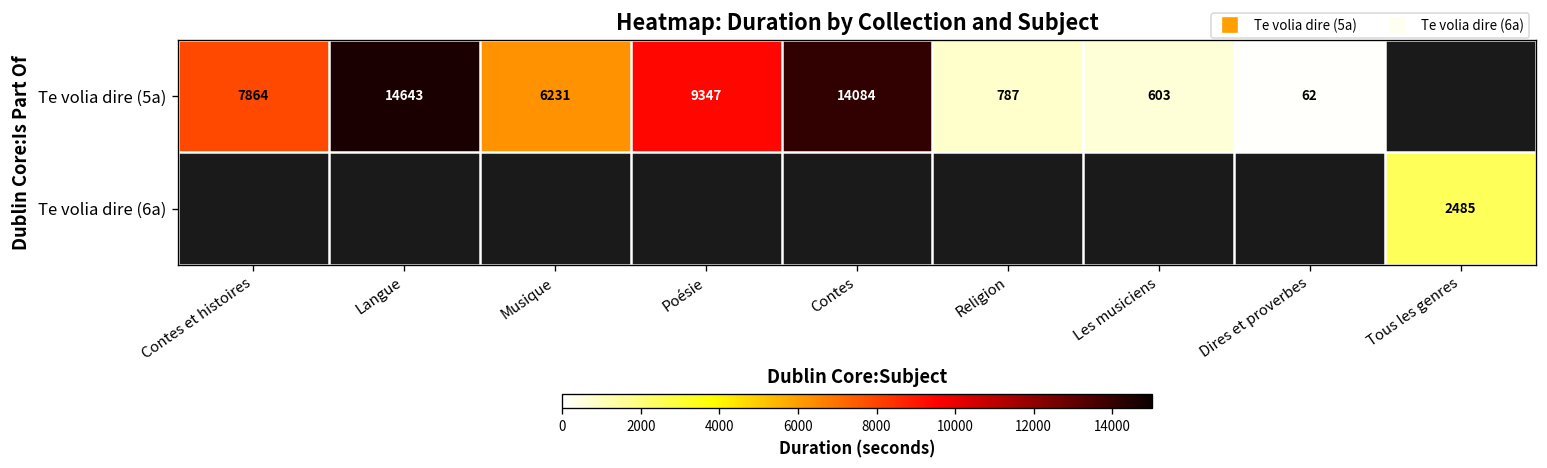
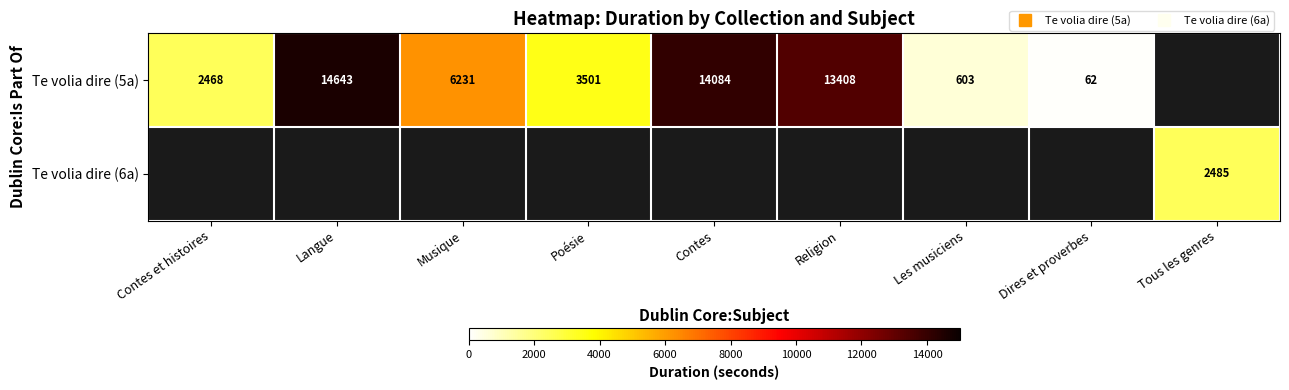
  {
    "Te volia dire (5a)": {
-     "Contes et histoires": 7864,
+     "Contes et histoires": 2468,
      "Langue": 14643,
      "Musique": 6231,
-     "Poésie": 9347,
+     "Poésie": 3501,
      "Contes": 14084,
-     "Religion": 787,
+     "Religion": 13408,
      "Les musiciens": 603,
      "Dires et proverbes": 62
    },
    "Te volia dire (6a)": {
      "Tous les genres": 2485
    }
  }
